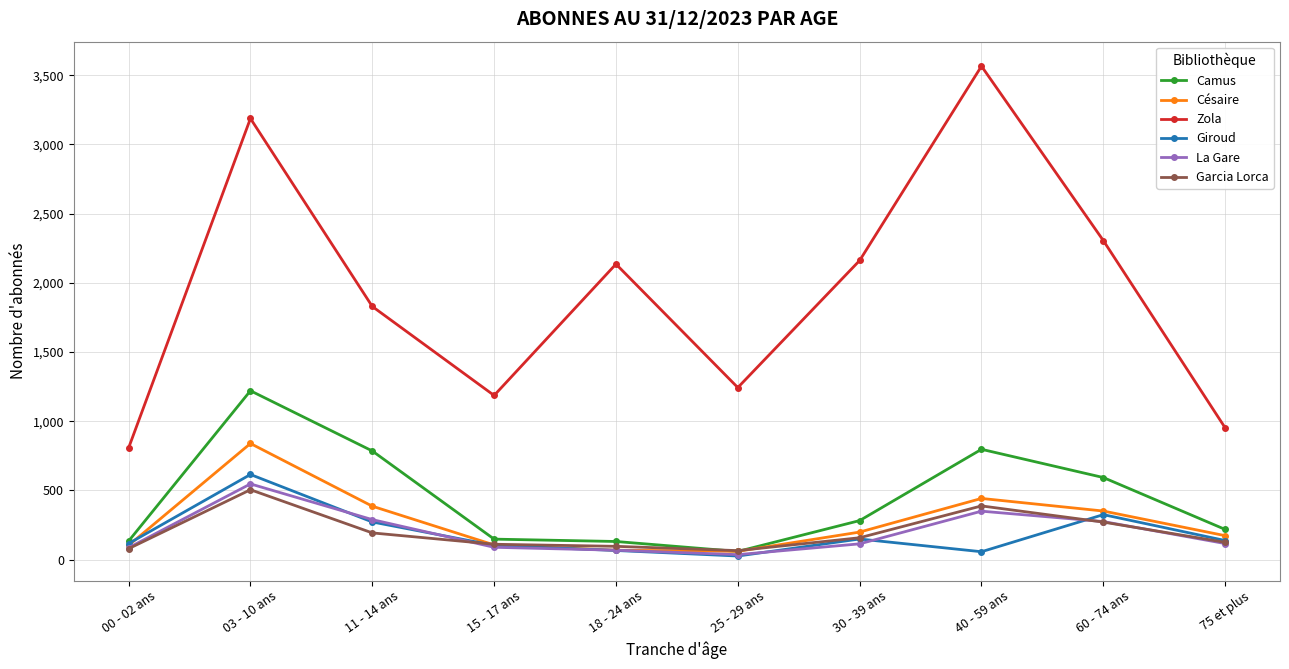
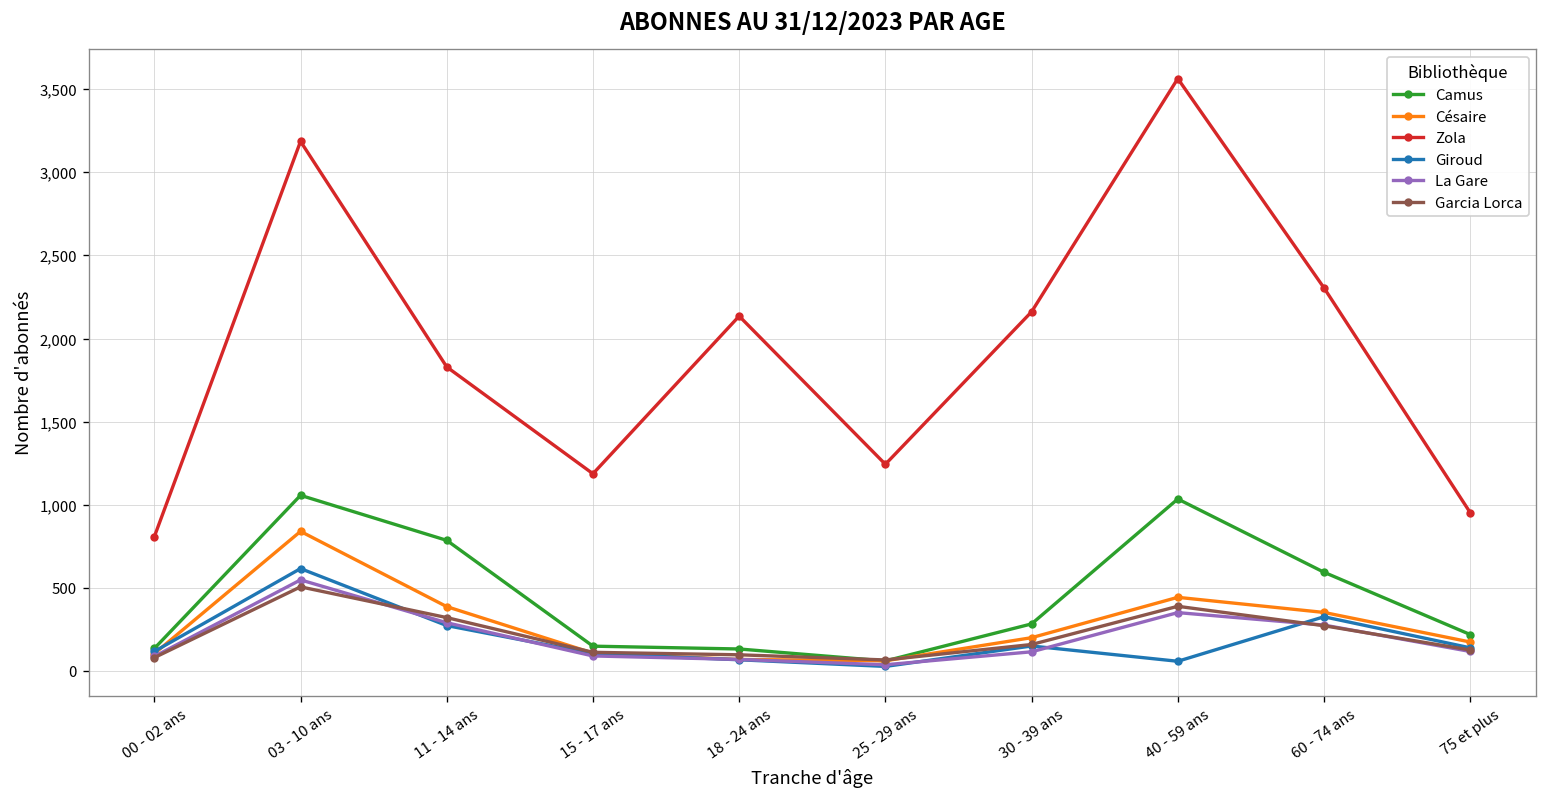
  {
    "Camus": {
-     "03 - 10 ans": "1,220",
+     "03 - 10 ans": "1,060",
      "11 - 14 ans": "790",
      "15 - 17 ans": "150",
      "18 - 24 ans": "130",
      "30 - 39 ans": "280",
-     "40 - 59 ans": "800",
+     "40 - 59 ans": "1,030",
      "60 - 74 ans": "590",
      "75 et plus": "220"
    },
    "Césaire": {
      "03 - 10 ans": "840",
      "11 - 14 ans": "390",
      "30 - 39 ans": "200",
      "40 - 59 ans": "440",
      "60 - 74 ans": "350",
      "75 et plus": "170"
    },
    "Zola": {
      "00 - 02 ans": "810",
      "03 - 10 ans": "3,190",
      "11 - 14 ans": "1,830",
      "15 - 17 ans": "1,190",
      "18 - 24 ans": "2,140",
      "25 - 29 ans": "1,240",
      "30 - 39 ans": "2,160",
      "40 - 59 ans": "3,570",
      "60 - 74 ans": "2,310",
      "75 et plus": "950"
    },
    "Giroud": {
      "03 - 10 ans": "620",
      "40 - 59 ans": "60",
      "60 - 74 ans": "330"
    },
    "La Gare": {
      "03 - 10 ans": "550",
      "30 - 39 ans": "110",
      "40 - 59 ans": "350"
    },
    "Garcia Lorca": {
      "03 - 10 ans": "510",
-     "11 - 14 ans": "190",
+     "11 - 14 ans": "320",
      "18 - 24 ans": "100",
      "40 - 59 ans": "390"
    }
  }
